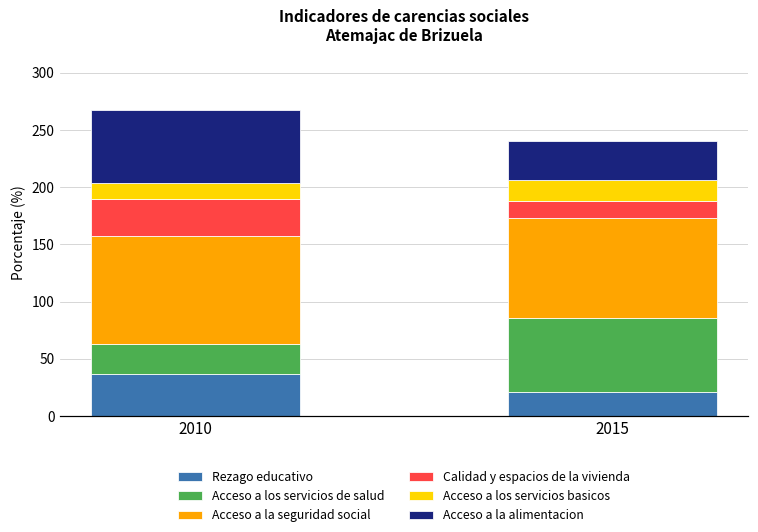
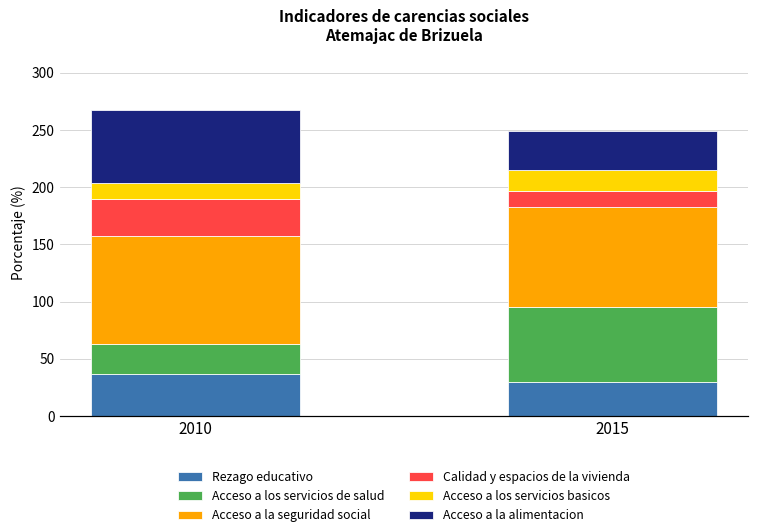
  {
    "Rezago educativo": {
      "2010": 37,
-     "2015": 21
+     "2015": 30
    },
    "Acceso a los servicios de salud": {
      "2010": 26,
      "2015": 65
    },
    "Calidad y espacios de la vivienda": {
      "2010": 33,
      "2015": 15
    },
    "Acceso a la alimentacion": {
      "2010": 63,
      "2015": 34
    }
  }
